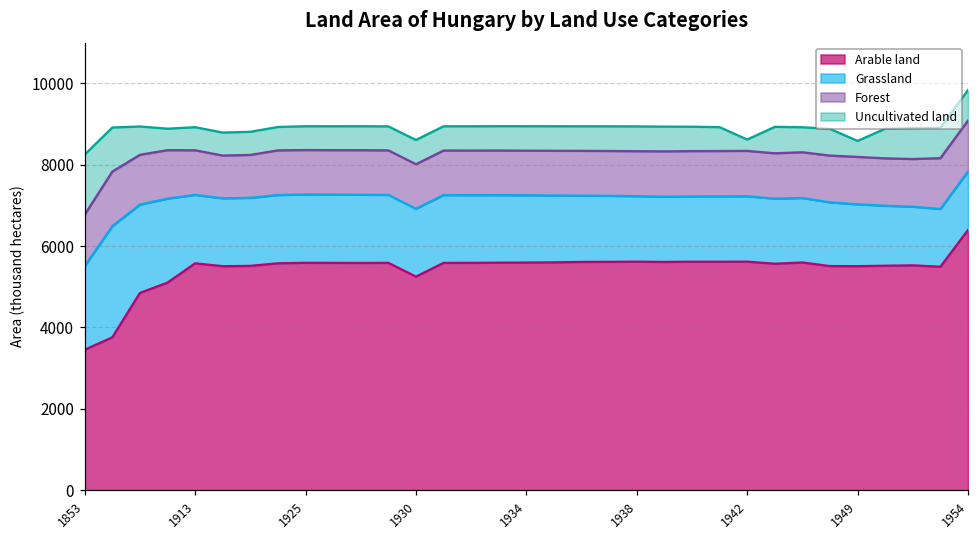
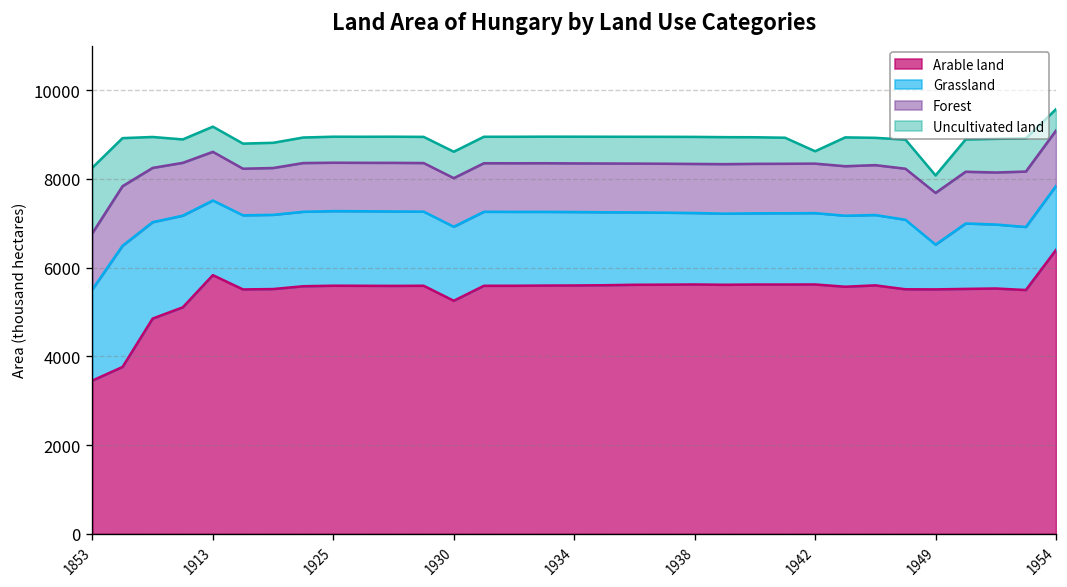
  {
    "Arable land": {
      "1853": 3500,
-     "1913": 5600,
+     "1913": 5800,
      "1925": 5600,
      "1930": 5300,
      "1934": 5600,
      "1938": 5600,
      "1942": 5600,
      "1949": 5500,
      "1954": 6400
    },
    "Grassland": {
      "1853": 2100,
      "1913": 1700,
      "1925": 1700,
      "1930": 1700,
      "1934": 1700,
      "1938": 1600,
      "1942": 1600,
-     "1949": 1500,
+     "1949": 1000,
      "1954": 1400
    },
    "Forest": {
      "1853": 1300,
      "1913": 1100,
      "1925": 1100,
      "1930": 1100,
      "1934": 1100,
      "1938": 1100,
      "1942": 1100,
      "1949": 1200,
      "1954": 1200
    },
    "Uncultivated land": {
      "1853": 1500,
      "1913": 600,
      "1925": 600,
      "1930": 600,
      "1934": 600,
      "1938": 600,
      "1942": 300,
      "1949": 400,
-     "1954": 800
+     "1954": 500
    }
  }
